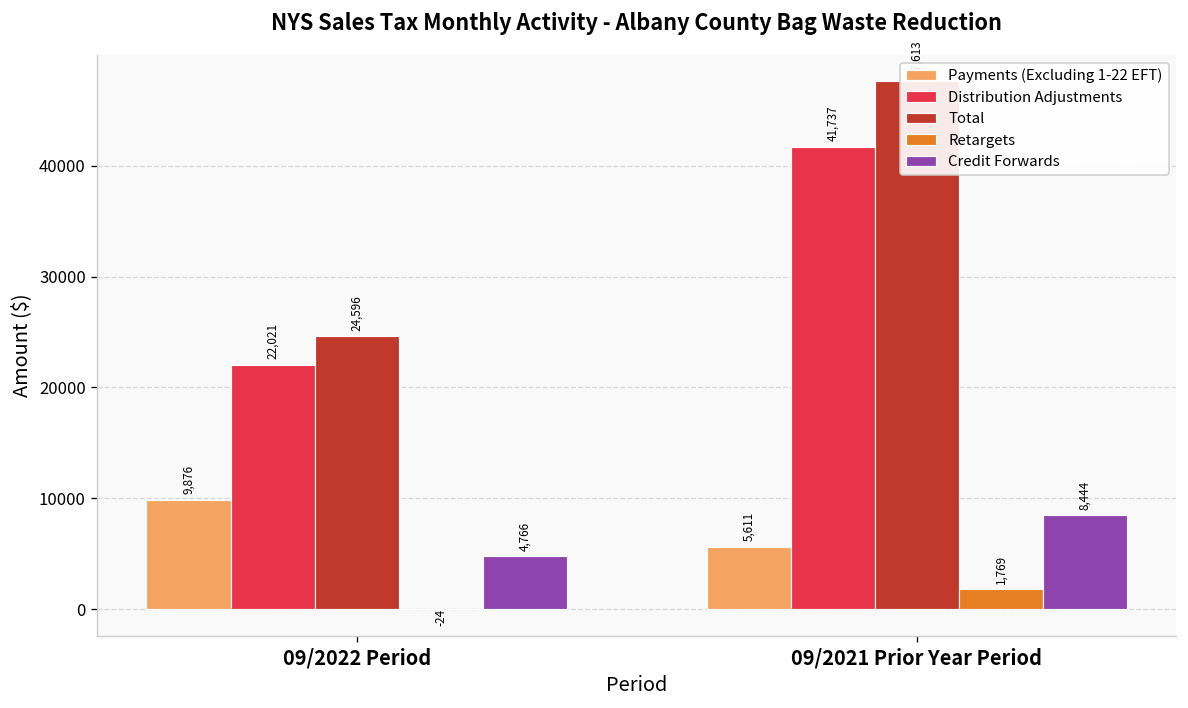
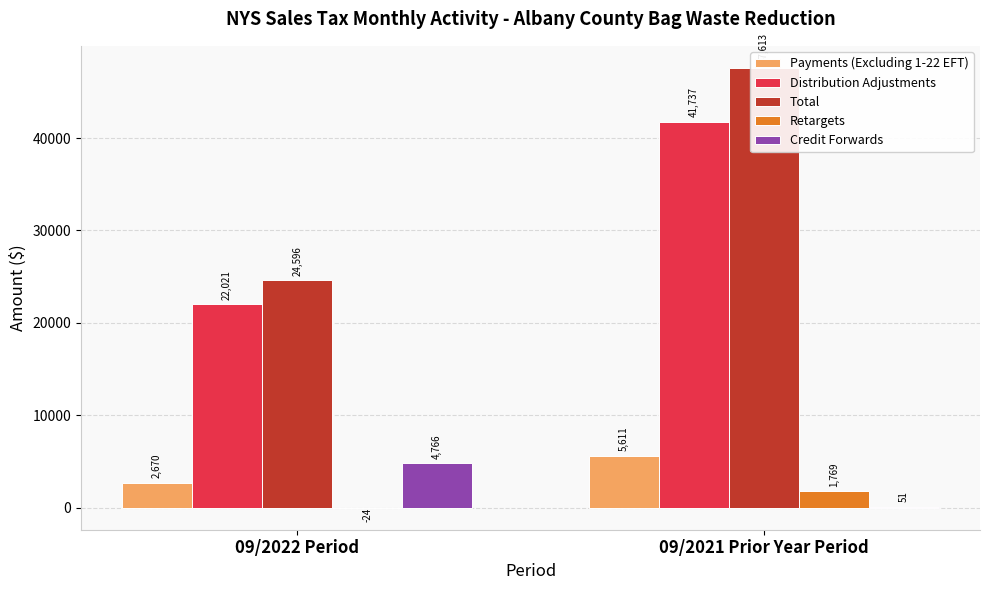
  {
    "Payments (Excluding 1-22 EFT)": {
-     "09/2022 Period": "9,876",
+     "09/2022 Period": "2,670",
      "09/2021 Prior Year Period": "5,611"
    },
    "Retargets": {
      "09/2022 Period": "-24",
      "09/2021 Prior Year Period": "1,769"
    },
    "Credit Forwards": {
      "09/2022 Period": "4,766",
-     "09/2021 Prior Year Period": "8,444"
+     "09/2021 Prior Year Period": "51"
    }
  }
